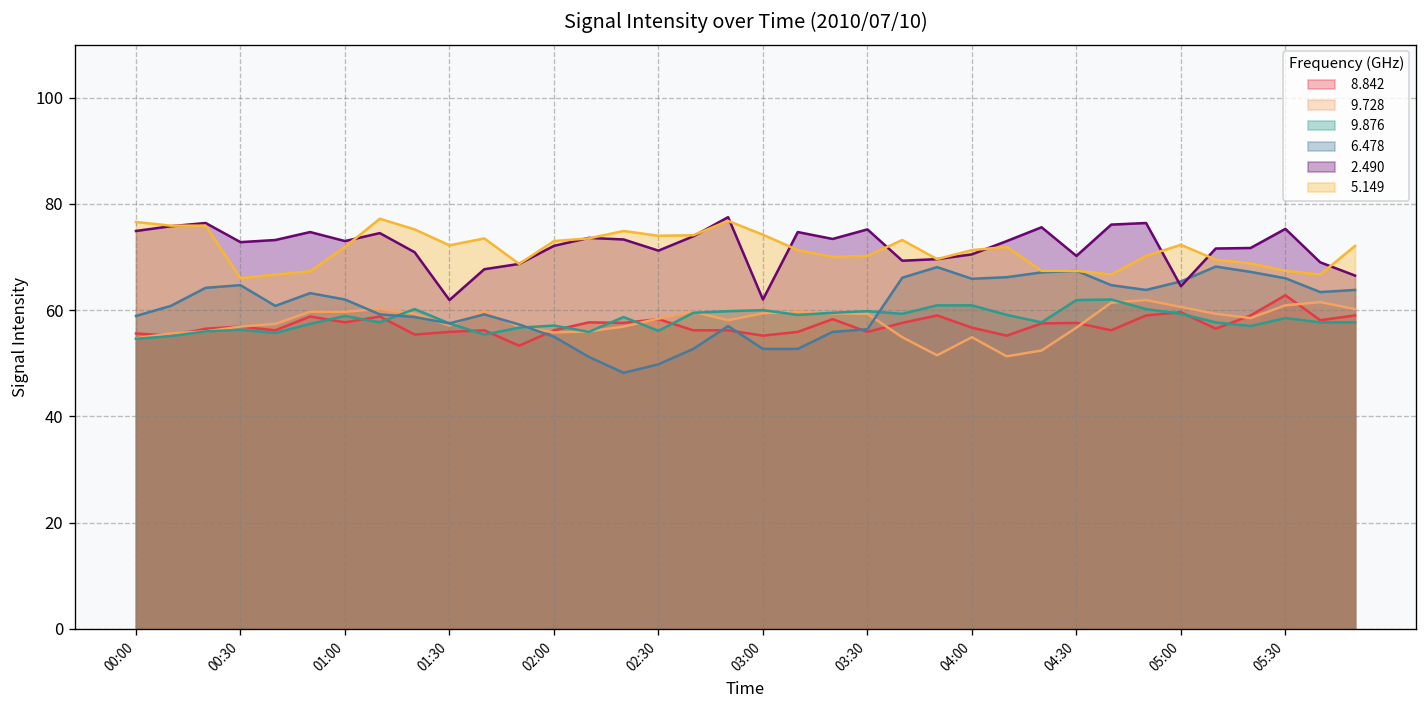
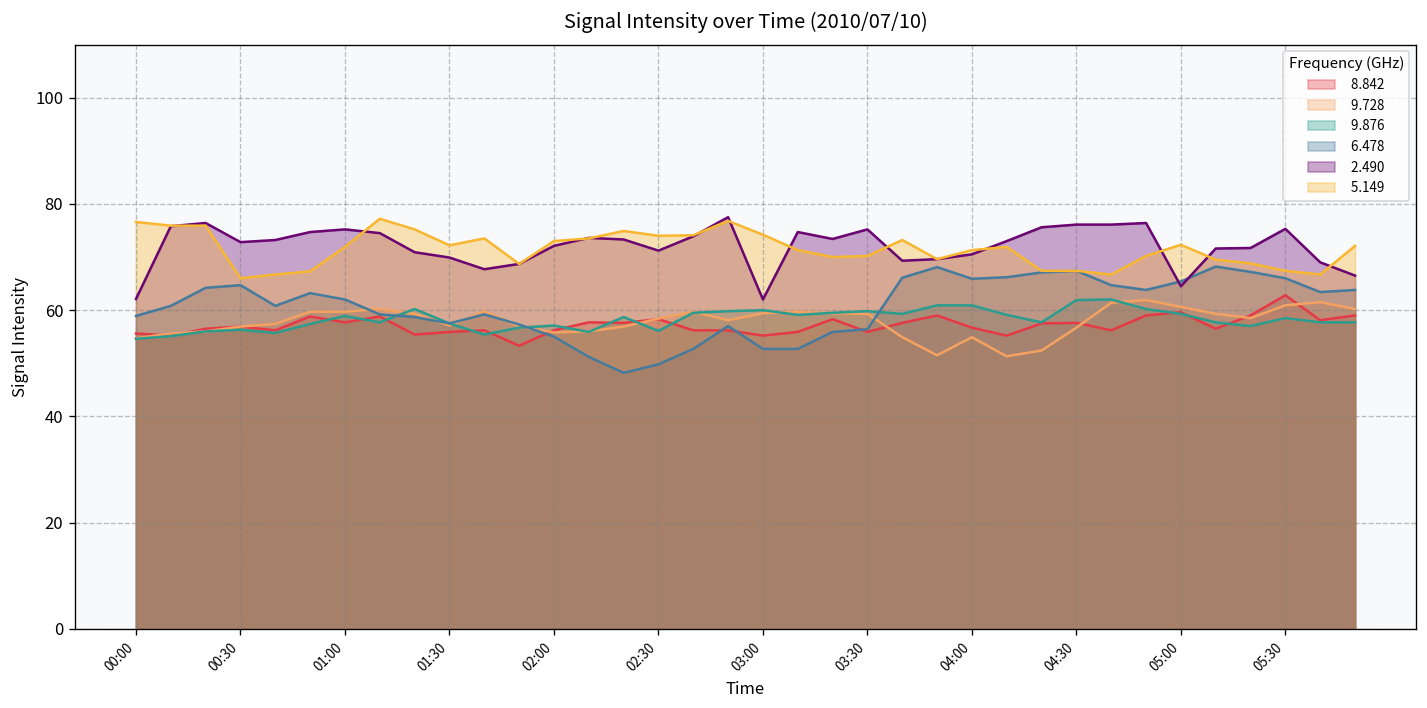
  {
    "2.490": {
-     "00:00": 75,
+     "00:00": 62,
      "00:30": 73,
-     "01:00": 73,
-     "01:30": 62,
+     "01:00": 75,
+     "01:30": 70,
      "02:00": 72,
      "02:30": 71,
      "03:00": 62,
      "03:30": 75,
      "04:00": 71,
-     "04:30": 70,
+     "04:30": 76,
      "05:00": 65,
      "05:30": 75
    }
  }
